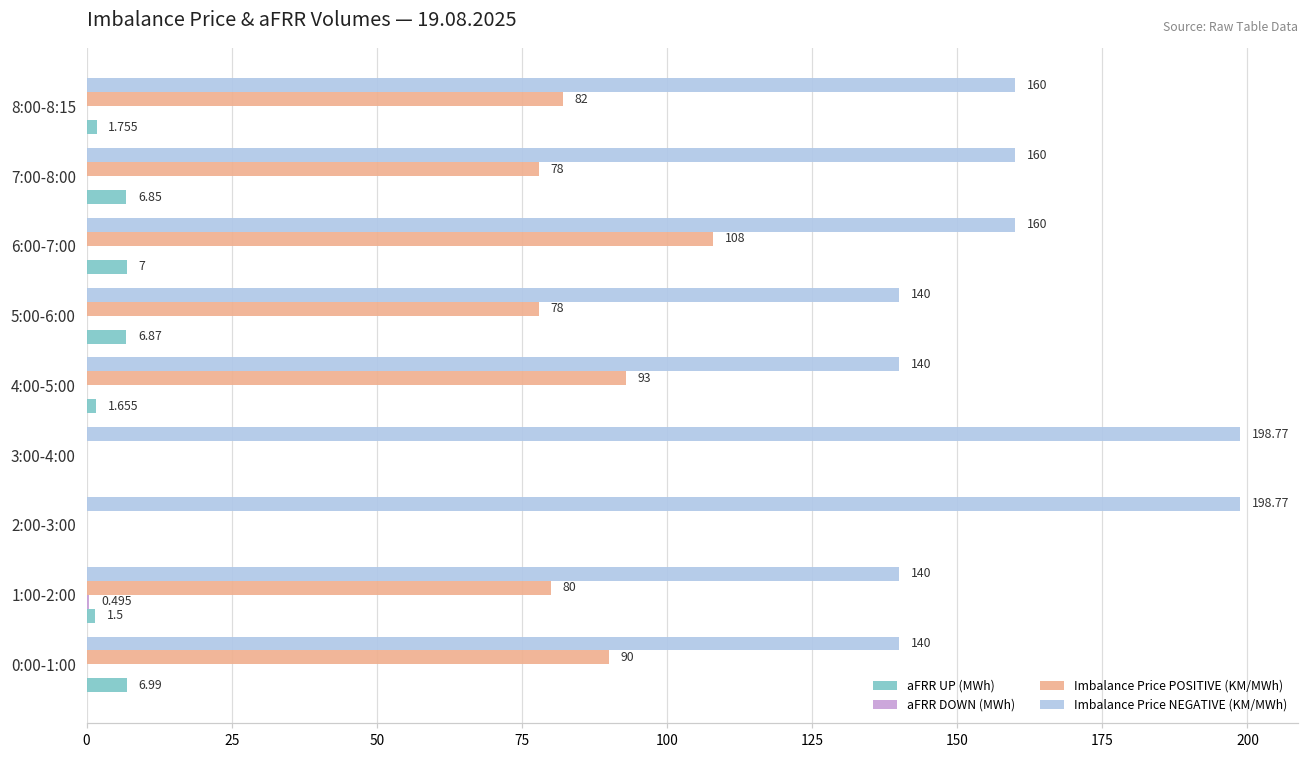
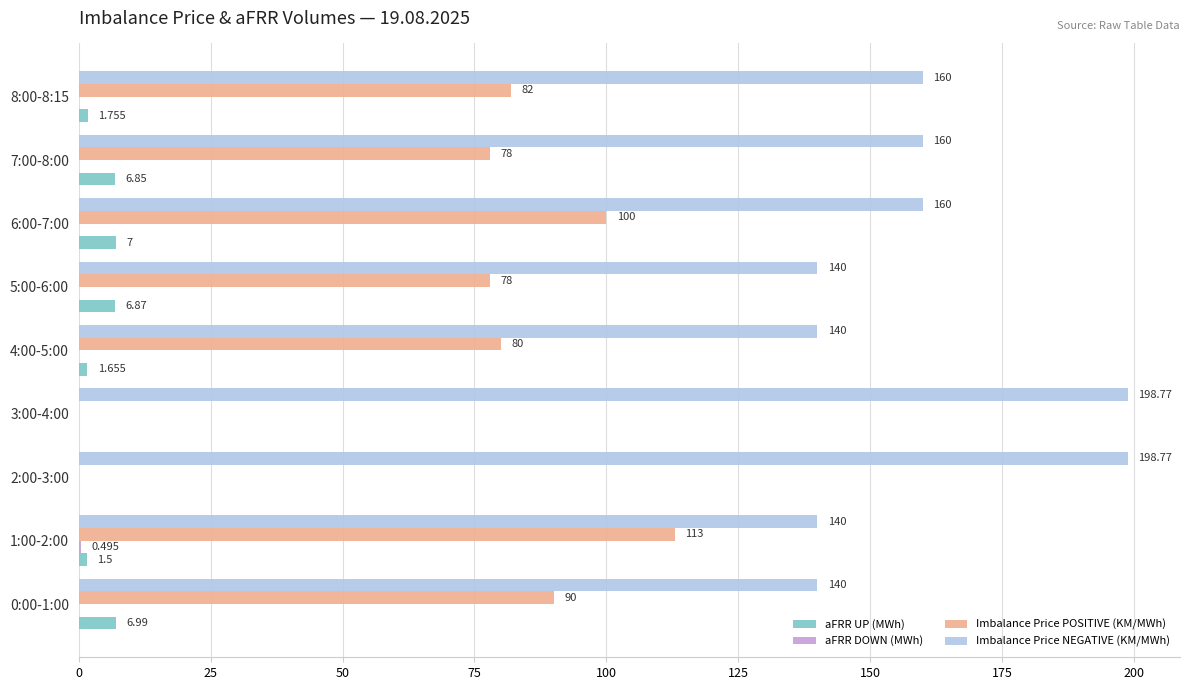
  {
    "Imbalance Price POSITIVE (KM/MWh)": {
      "8:00-8:15": 82,
      "7:00-8:00": 78,
-     "6:00-7:00": 108,
+     "6:00-7:00": 100,
      "5:00-6:00": 78,
-     "4:00-5:00": 93,
-     "1:00-2:00": 80,
+     "4:00-5:00": 80,
+     "1:00-2:00": 113,
      "0:00-1:00": 90
    }
  }
